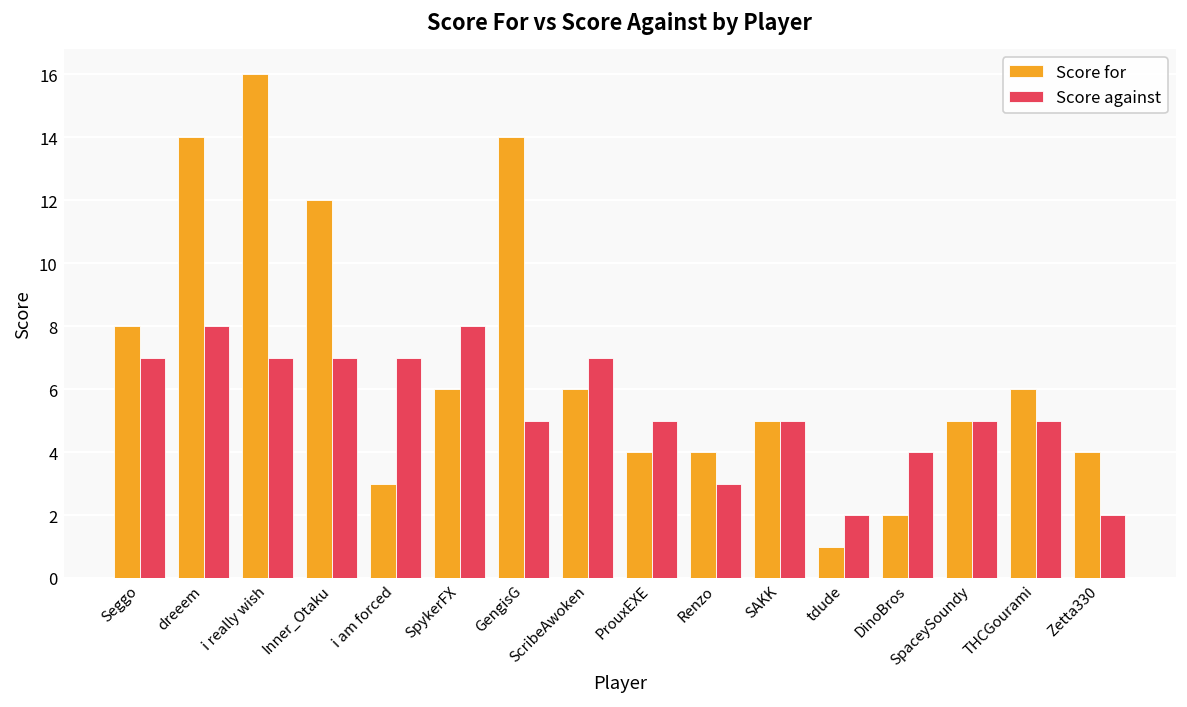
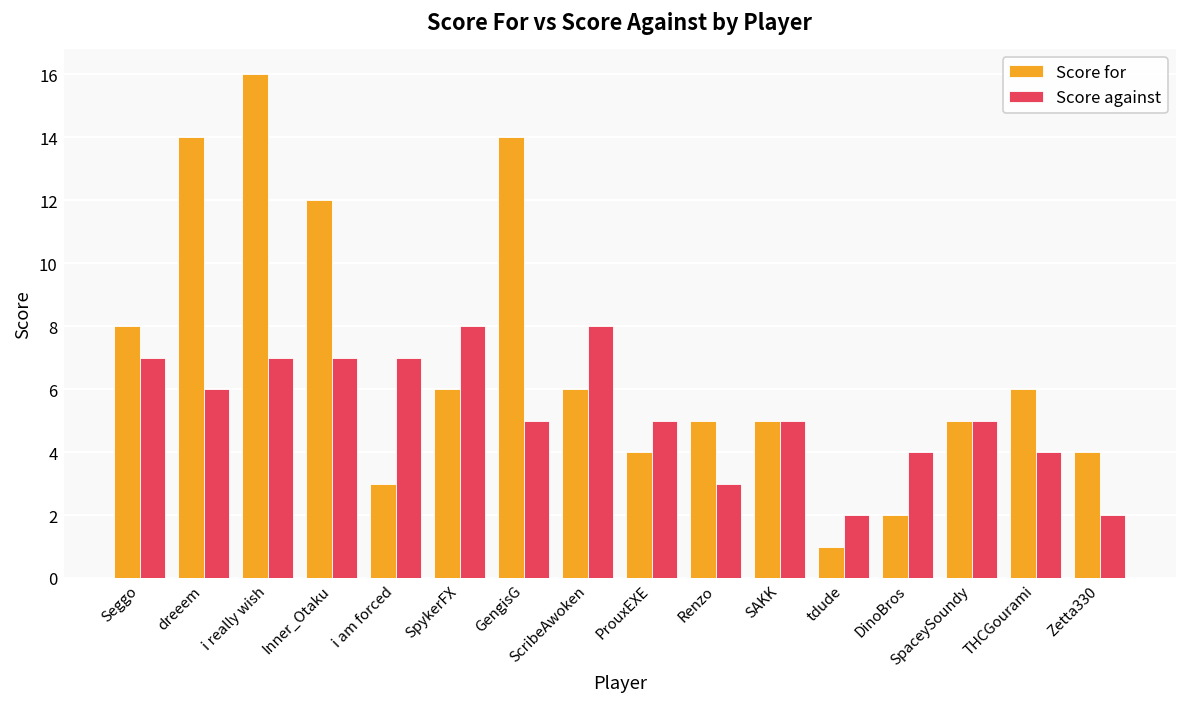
  {
    "Score for": {
      "Seggo": 8,
      "dreeem": 14,
      "i really wish": 16,
      "Inner_Otaku": 12,
      "i am forced": 3,
      "SpykerFX": 6,
      "GengisG": 14,
      "ScribeAwoken": 6,
      "ProuxEXE": 4,
-     "Renzo": 4,
+     "Renzo": 5,
      "SAKK": 5,
      "tdude": 1,
      "DinoBros": 2,
      "SpaceySoundy": 5,
      "THCGourami": 6,
      "Zetta330": 4
    },
    "Score against": {
      "Seggo": 7,
-     "dreeem": 8,
+     "dreeem": 6,
      "i really wish": 7,
      "Inner_Otaku": 7,
      "i am forced": 7,
      "SpykerFX": 8,
      "GengisG": 5,
-     "ScribeAwoken": 7,
+     "ScribeAwoken": 8,
      "ProuxEXE": 5,
      "Renzo": 3,
      "SAKK": 5,
      "tdude": 2,
      "DinoBros": 4,
      "SpaceySoundy": 5,
-     "THCGourami": 5,
+     "THCGourami": 4,
      "Zetta330": 2
    }
  }
